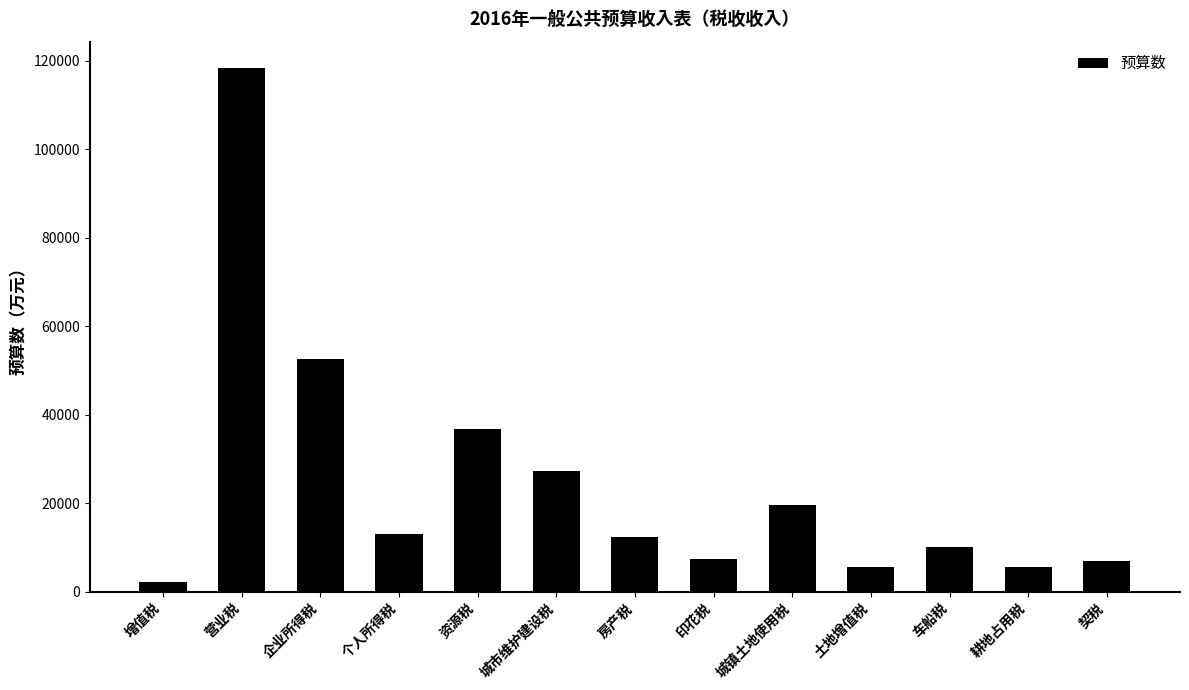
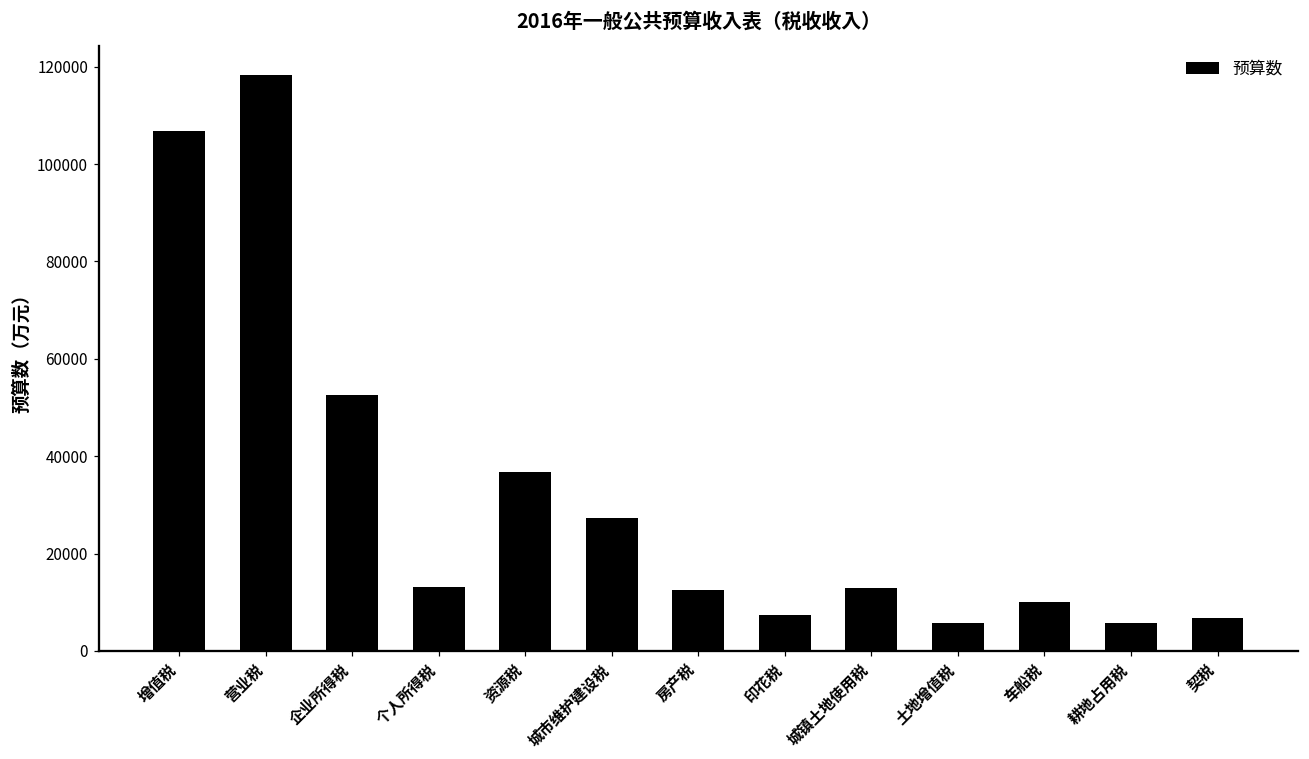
  {
-   "增值税": 2000,
+   "增值税": 107000,
    "营业税": 118000,
    "企业所得税": 53000,
    "个人所得税": 13000,
    "资源税": 37000,
    "城市维护建设税": 27000,
    "房产税": 12000,
    "印花税": 7000,
-   "城镇土地使用税": 20000,
+   "城镇土地使用税": 13000,
    "土地增值税": 6000,
    "车船税": 10000,
    "耕地占用税": 6000,
    "契税": 7000
  }
